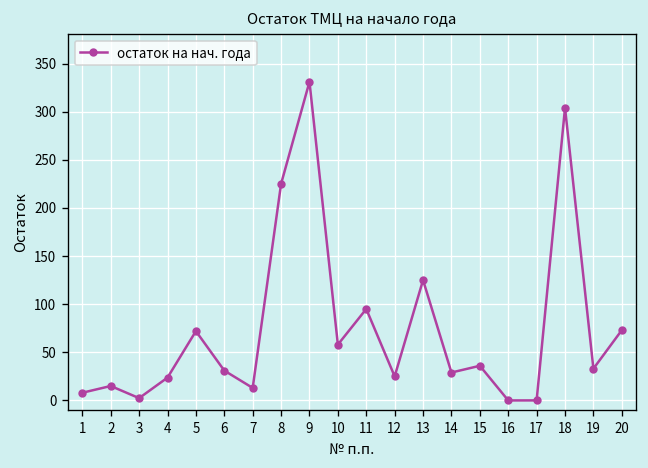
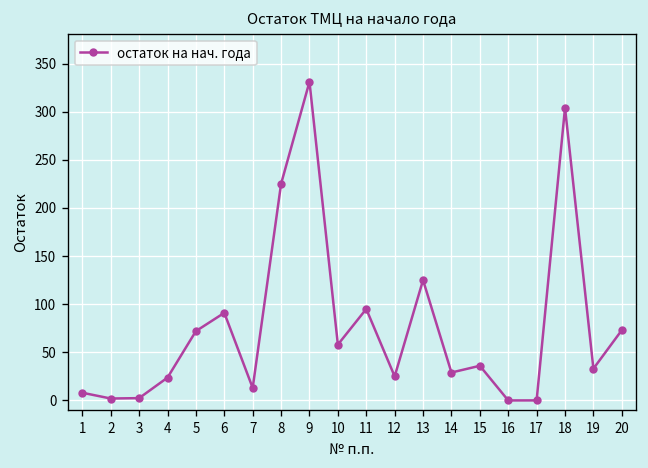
  {
    "1": 10,
-   "2": 20,
+   "2": 0,
    "3": 0,
    "4": 20,
    "5": 70,
-   "6": 30,
+   "6": 90,
    "7": 10,
    "8": 230,
    "9": 330,
    "10": 60,
    "11": 100,
    "12": 30,
    "13": 130,
    "14": 30,
    "15": 40,
    "16": 0,
    "17": 0,
    "18": 300,
    "19": 30,
    "20": 70
  }
